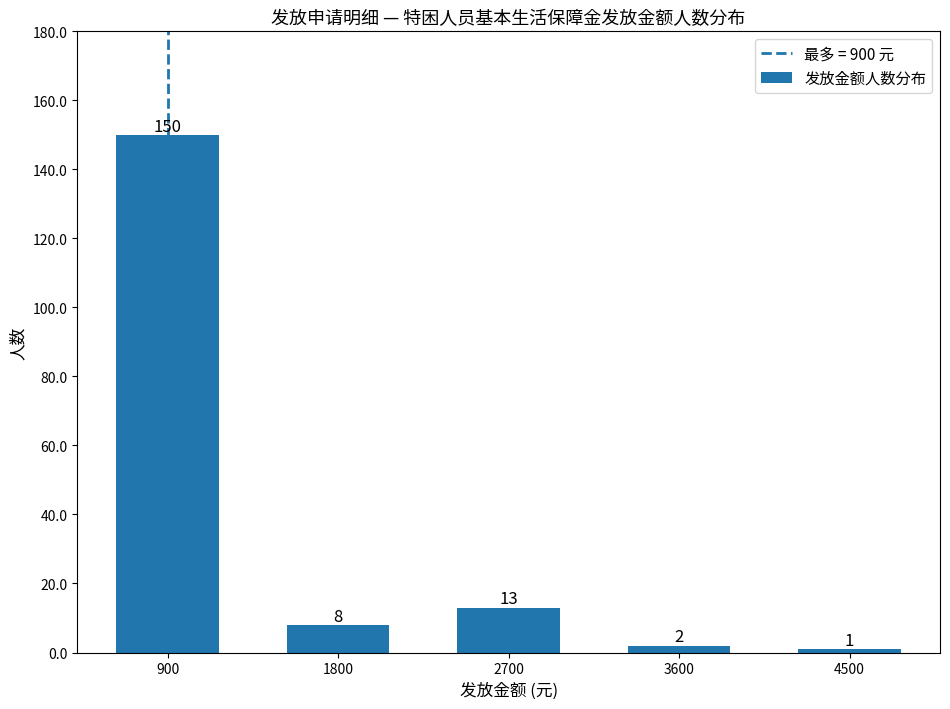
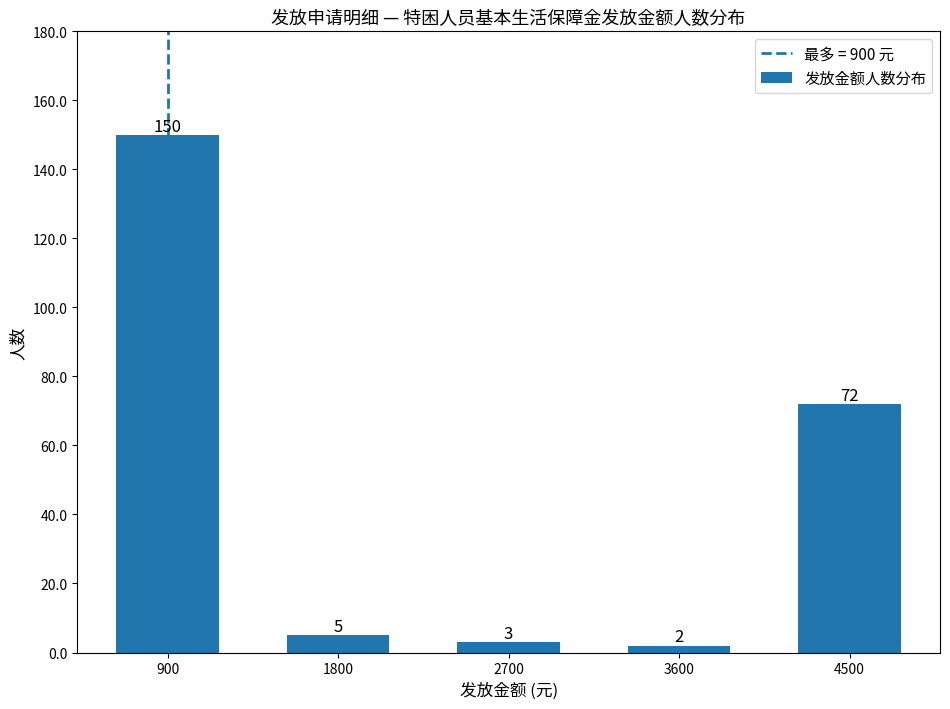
  {
    "900": 150,
-   "1800": 8,
-   "2700": 13,
+   "1800": 5,
+   "2700": 3,
    "3600": 2,
-   "4500": 1
+   "4500": 72
  }
